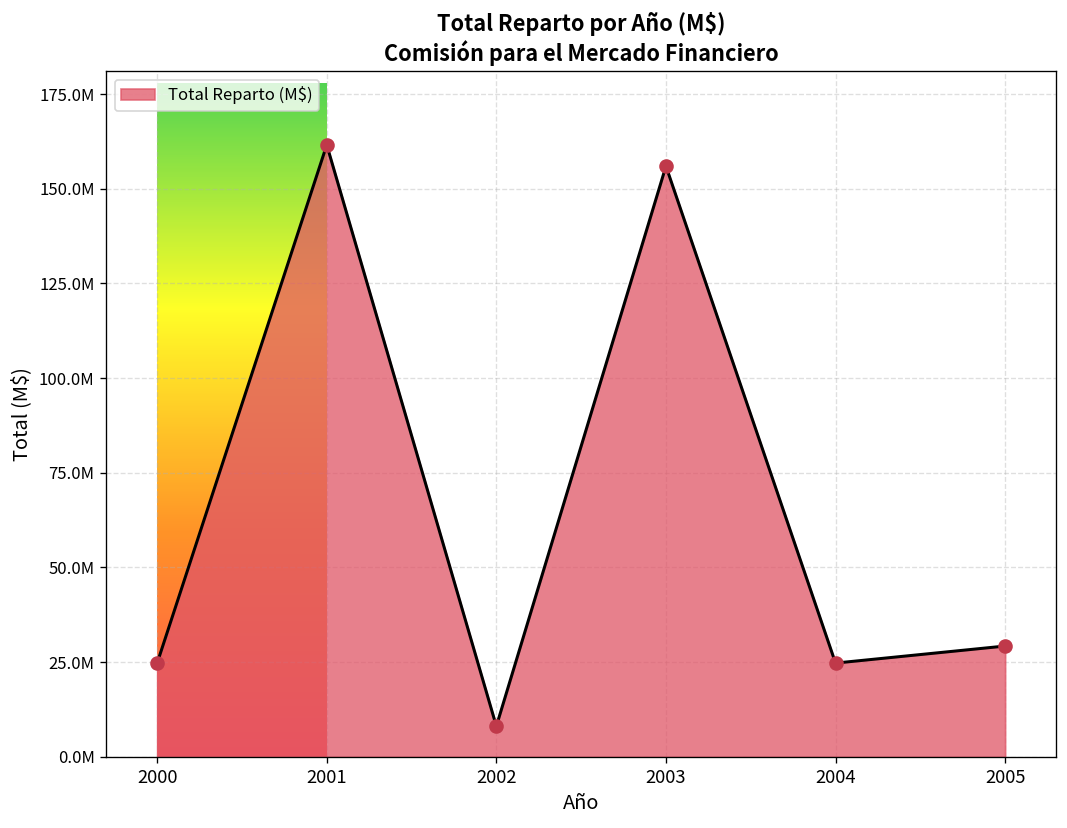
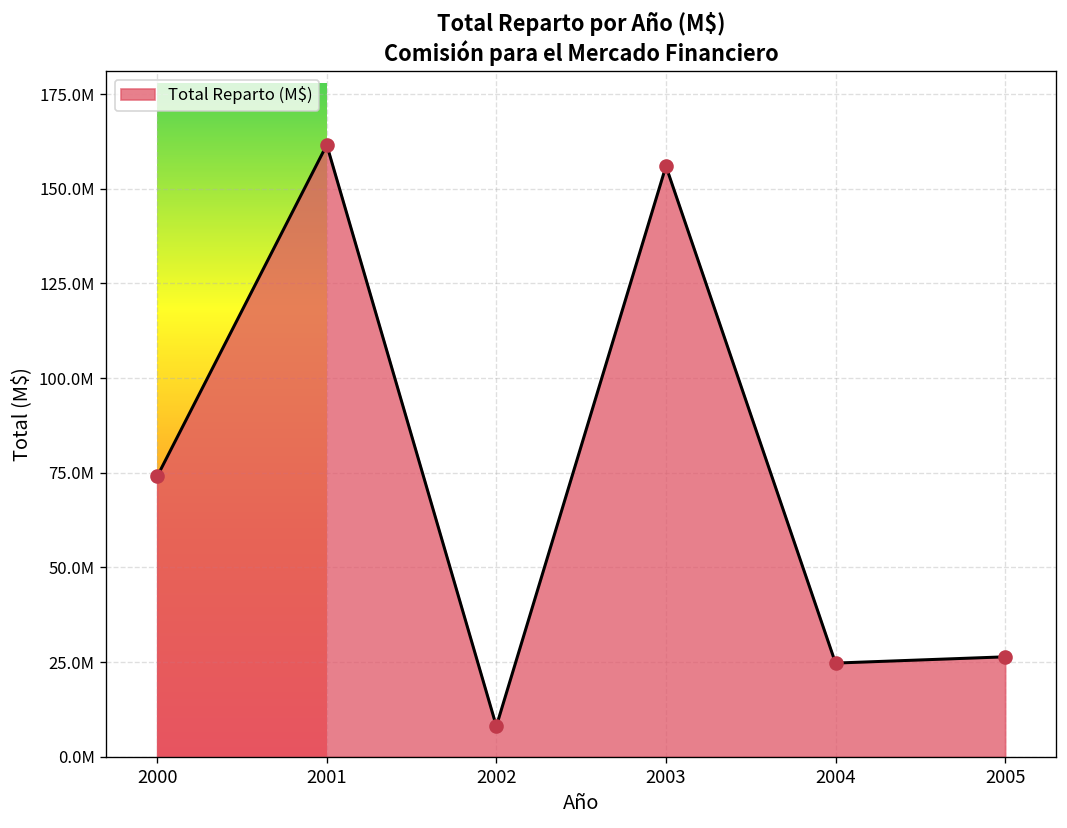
  {
-   "2000": 25000000,
+   "2000": 74000000,
    "2001": 162000000,
    "2002": 8000000,
    "2003": 156000000,
    "2004": 25000000,
-   "2005": 29000000
+   "2005": 26000000
  }
